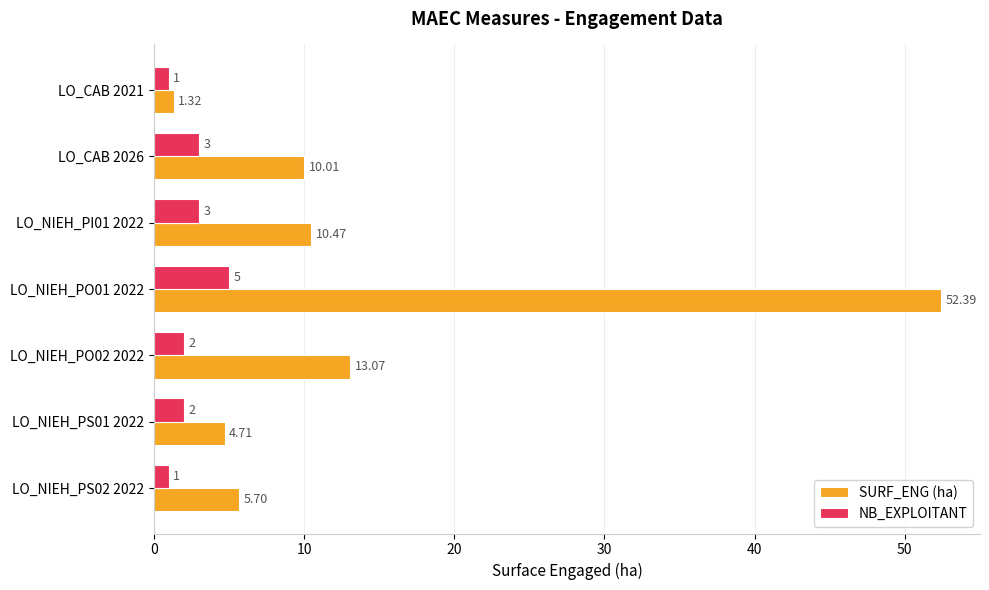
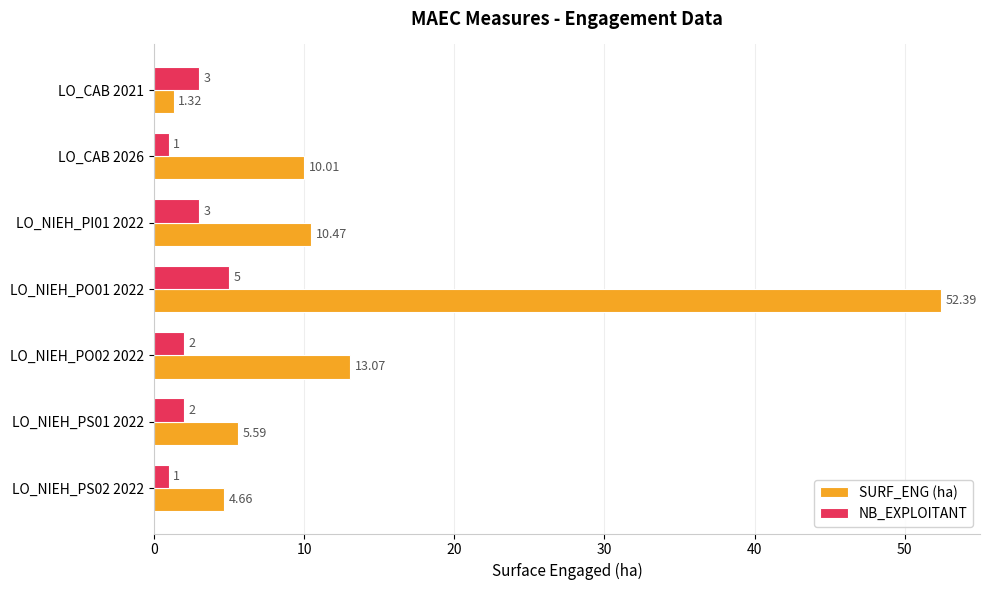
  {
    "SURF_ENG (ha)": {
      "LO_CAB 2021": 1.32,
      "LO_CAB 2026": 10.01,
      "LO_NIEH_PI01 2022": 10.47,
      "LO_NIEH_PO01 2022": 52.39,
      "LO_NIEH_PO02 2022": 13.07,
-     "LO_NIEH_PS01 2022": 4.71,
-     "LO_NIEH_PS02 2022": 5.70
+     "LO_NIEH_PS01 2022": 5.59,
+     "LO_NIEH_PS02 2022": 4.66
    },
    "NB_EXPLOITANT": {
-     "LO_CAB 2021": 1,
-     "LO_CAB 2026": 3,
+     "LO_CAB 2021": 3,
+     "LO_CAB 2026": 1,
      "LO_NIEH_PI01 2022": 3,
      "LO_NIEH_PO01 2022": 5,
      "LO_NIEH_PO02 2022": 2,
      "LO_NIEH_PS01 2022": 2,
      "LO_NIEH_PS02 2022": 1
    }
  }
